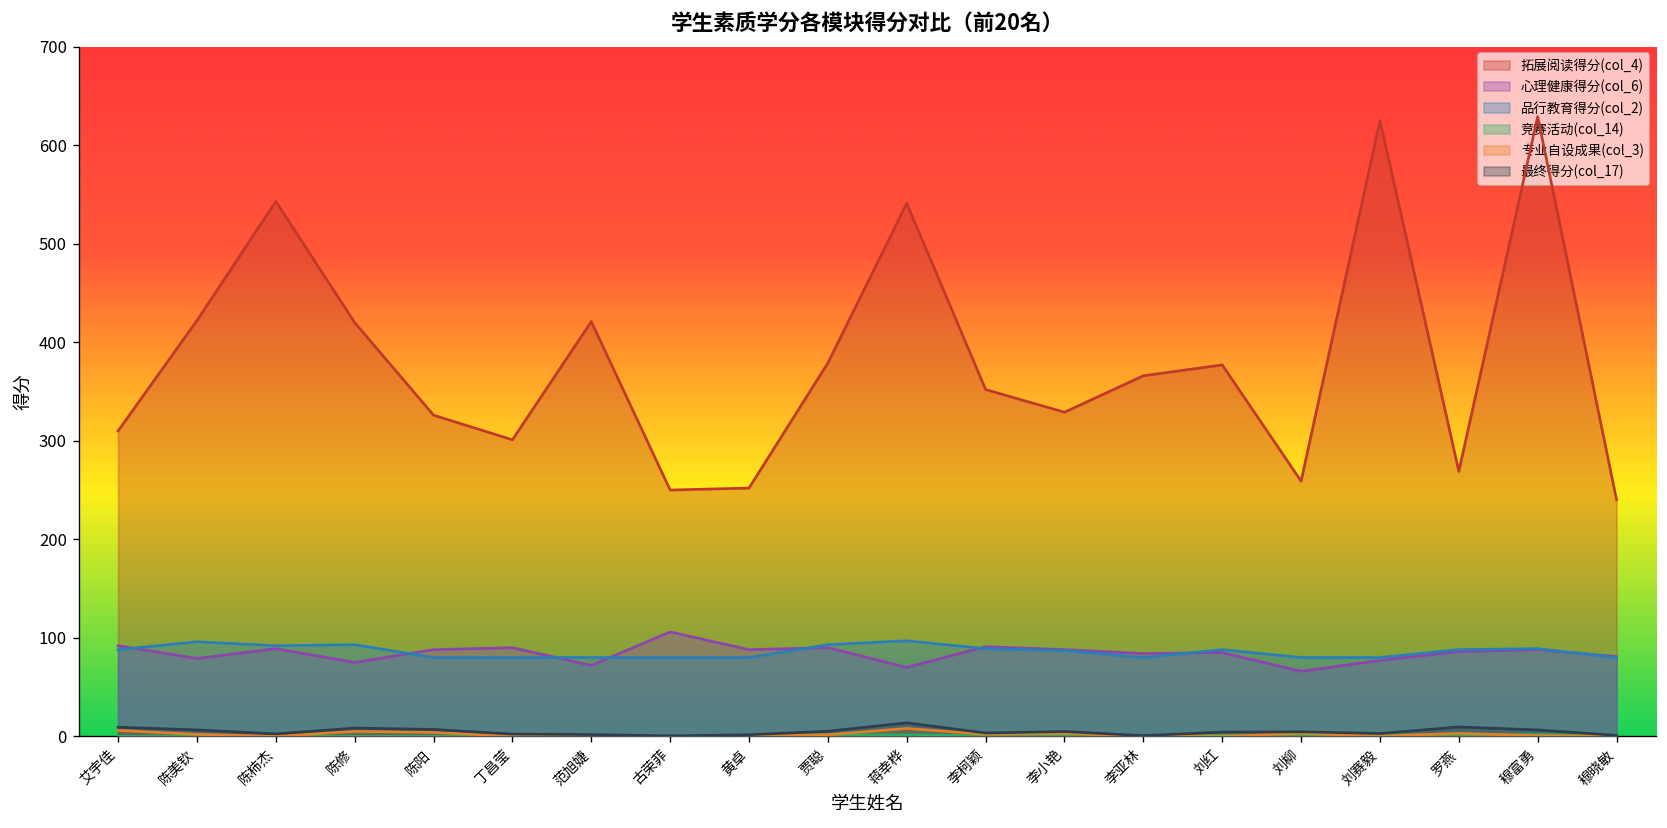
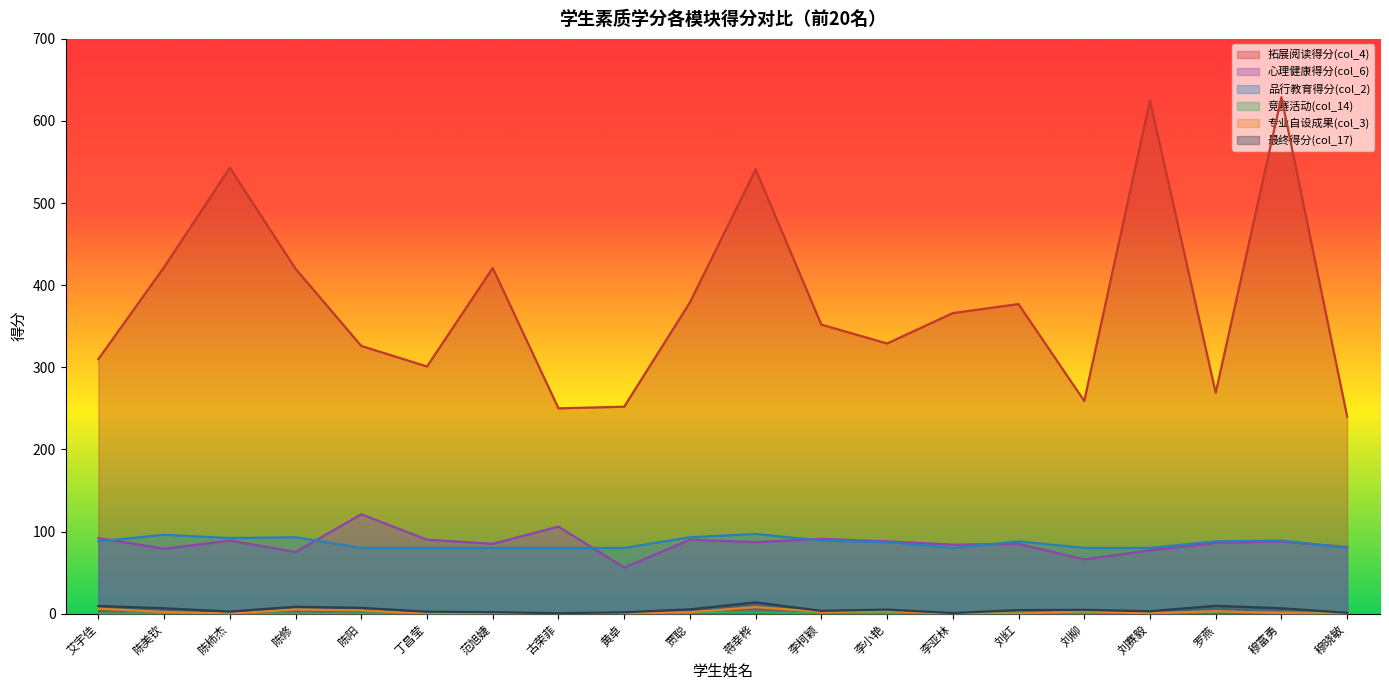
  {
    "心理健康得分(col_6)": {
      "艾宇佳": 90,
      "陈美钦": 80,
      "陈修": 80,
-     "陈阳": 90,
+     "陈阳": 120,
      "丁昌莹": 90,
-     "范旭婕": 70,
+     "范旭婕": 90,
      "古荣菲": 110,
-     "黄卓": 90,
-     "蒋幸桦": 70,
+     "黄卓": 60,
+     "蒋幸桦": 90,
      "李亚林": 80,
      "刘柳": 70
    }
  }
